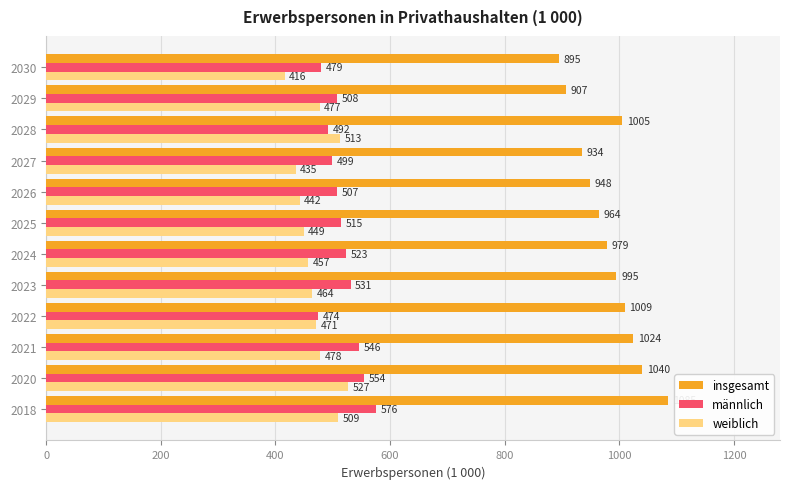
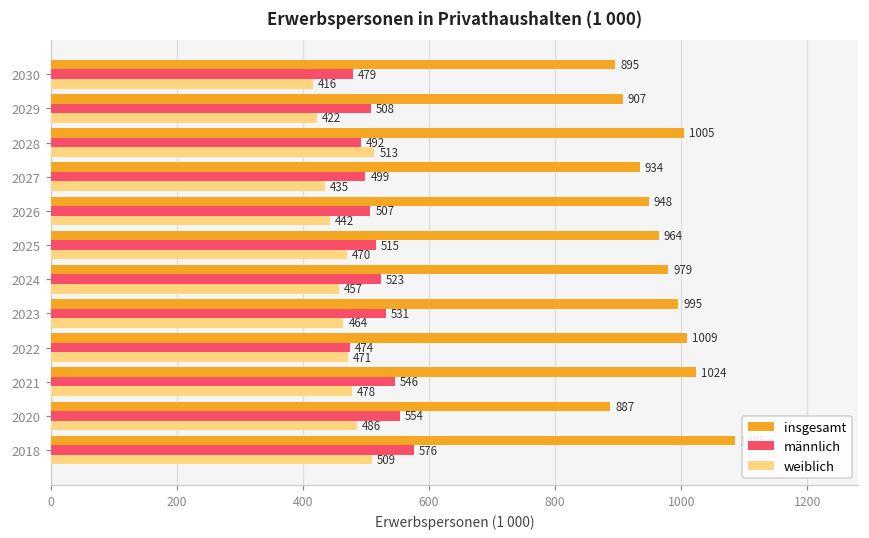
  {
    "insgesamt": {
      "2030": 895,
      "2029": 907,
      "2028": 1005,
      "2027": 934,
      "2026": 948,
      "2025": 964,
      "2024": 979,
      "2023": 995,
      "2022": 1009,
      "2021": 1024,
-     "2020": 1040
+     "2020": 887
    },
    "männlich": {
      "2030": 479,
      "2029": 508,
      "2028": 492,
      "2027": 499,
      "2026": 507,
      "2025": 515,
      "2024": 523,
      "2023": 531,
      "2022": 474,
      "2021": 546,
      "2020": 554,
      "2018": 576
    },
    "weiblich": {
      "2030": 416,
-     "2029": 477,
+     "2029": 422,
      "2028": 513,
      "2027": 435,
      "2026": 442,
-     "2025": 449,
+     "2025": 470,
      "2024": 457,
      "2023": 464,
      "2022": 471,
      "2021": 478,
-     "2020": 527,
+     "2020": 486,
      "2018": 509
    }
  }
